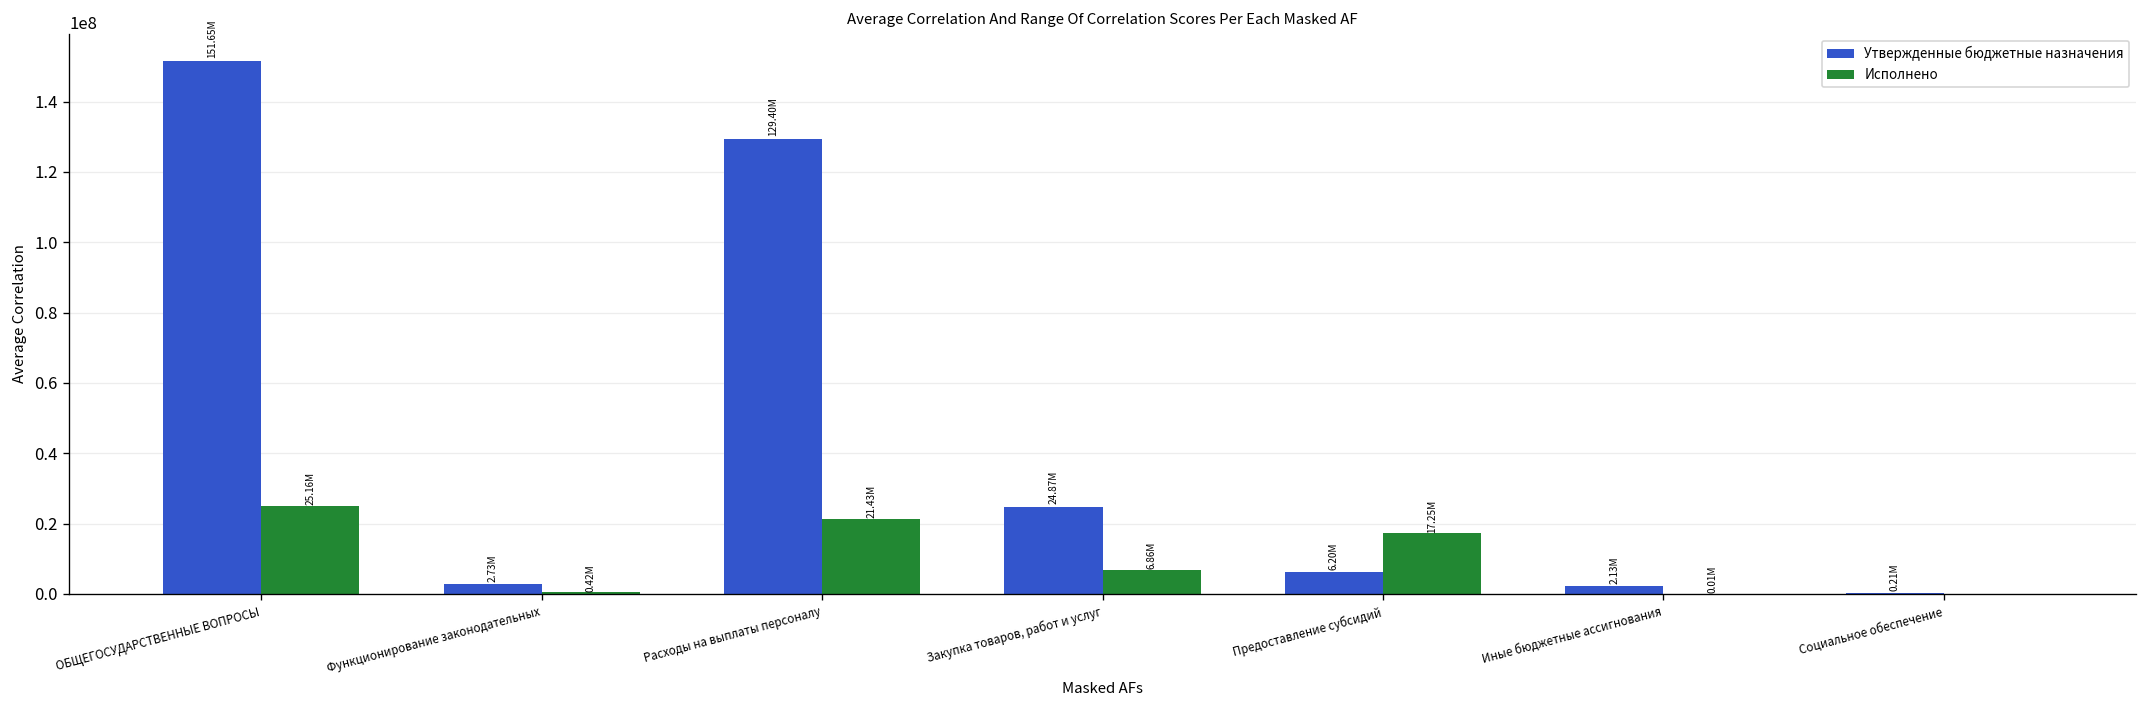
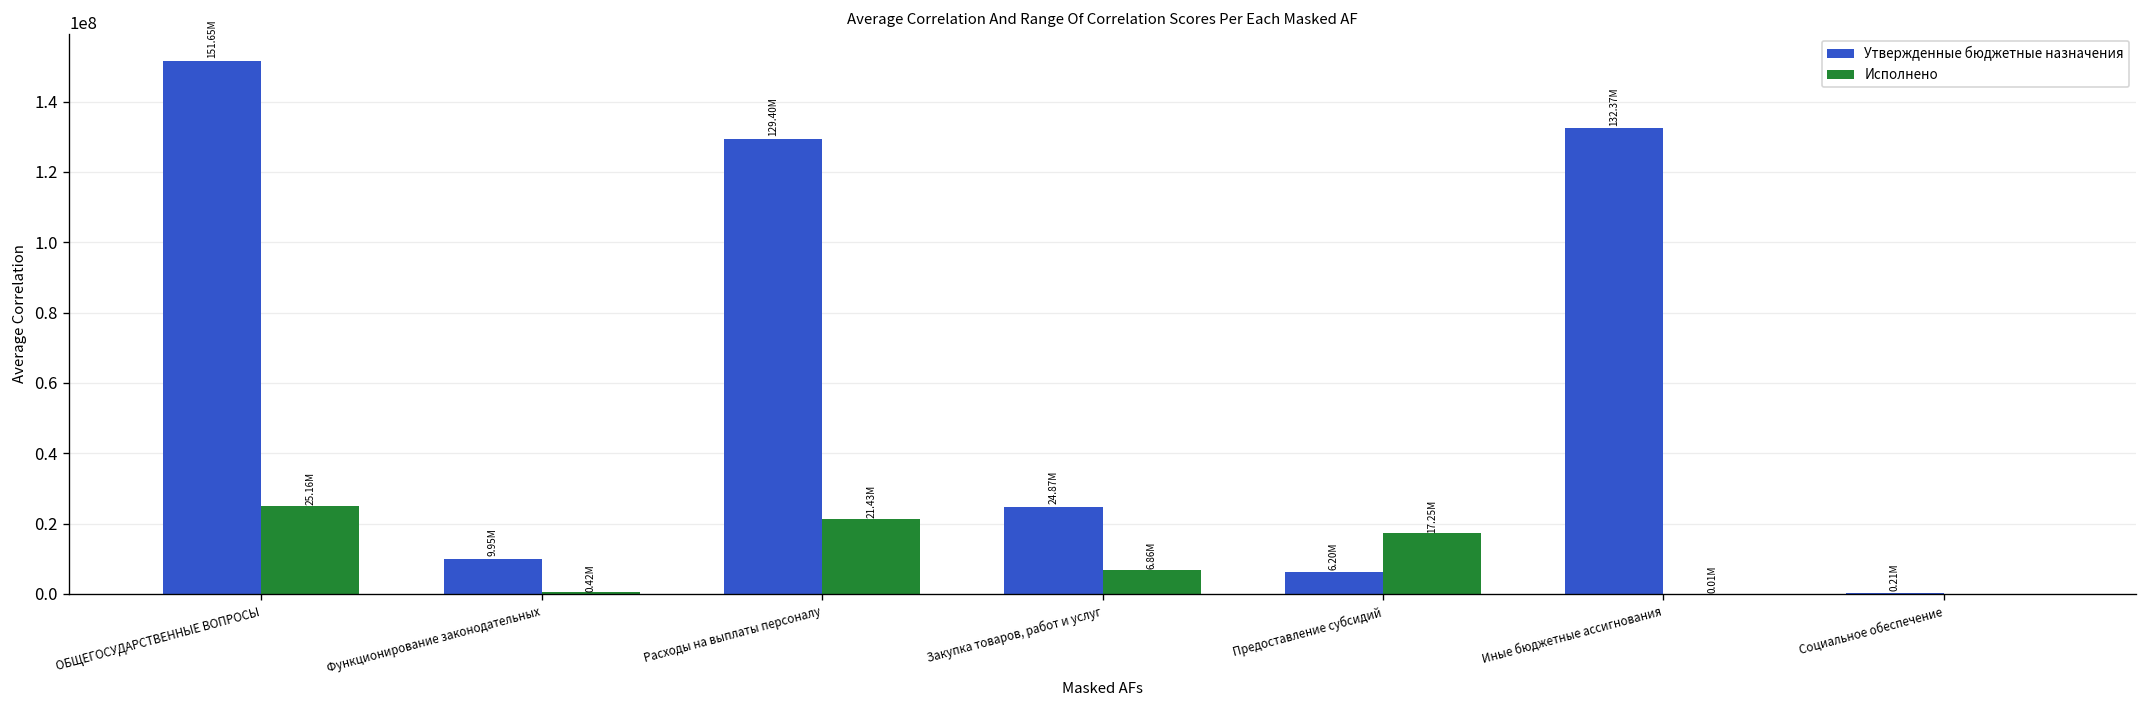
  {
    "Утвержденные бюджетные назначения": {
      "ОБЩЕГОСУДАРСТВЕННЫЕ ВОПРОСЫ": "151.65M",
-     "Функционирование законодательных": "2.73M",
+     "Функционирование законодательных": "9.95M",
      "Расходы на выплаты персоналу": "129.40M",
      "Закупка товаров, работ и услуг": "24.87M",
      "Предоставление субсидий": "6.20M",
-     "Иные бюджетные ассигнования": "2.13M",
+     "Иные бюджетные ассигнования": "132.37M",
      "Социальное обеспечение": "0.21M"
    },
    "Исполнено": {
      "ОБЩЕГОСУДАРСТВЕННЫЕ ВОПРОСЫ": "25.16M",
      "Функционирование законодательных": "0.42M",
      "Расходы на выплаты персоналу": "21.43M",
      "Закупка товаров, работ и услуг": "6.86M",
      "Предоставление субсидий": "17.25M",
      "Иные бюджетные ассигнования": "0.01M"
    }
  }
